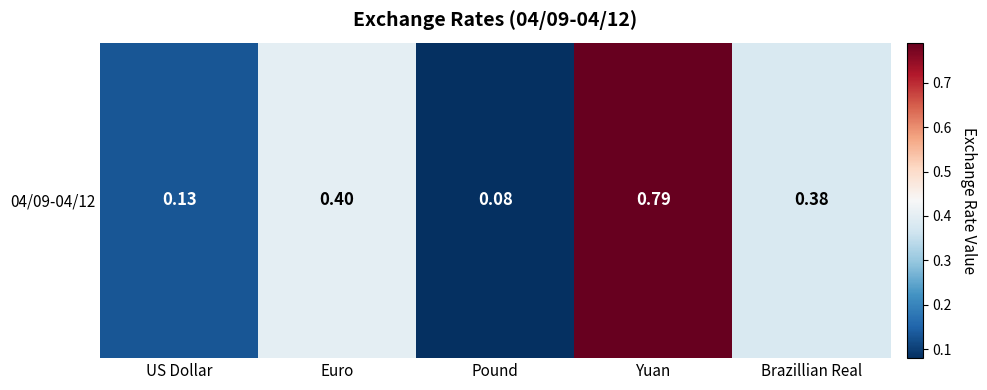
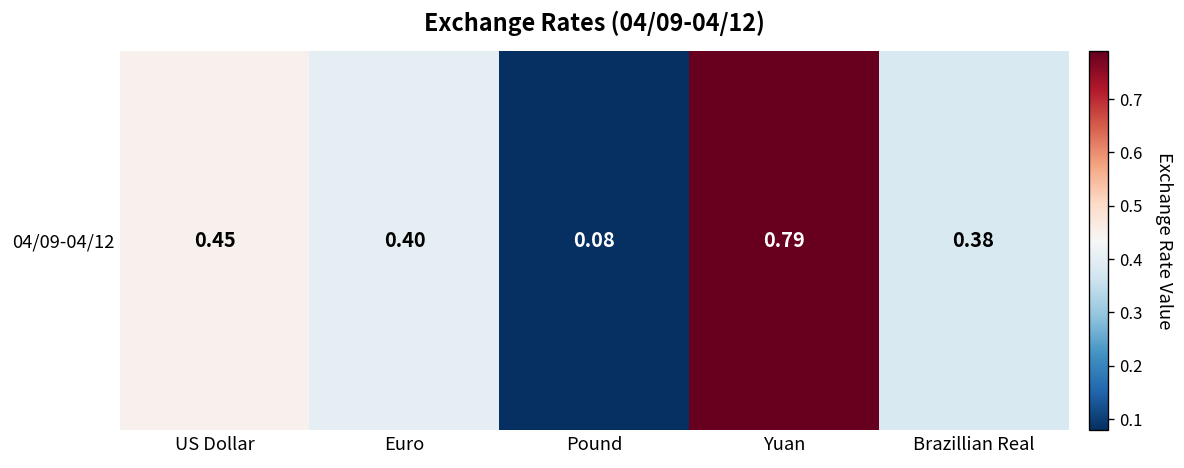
  {
    "04/09-04/12": {
-     "US Dollar": 0.13,
+     "US Dollar": 0.45,
      "Euro": 0.40,
      "Pound": 0.08,
      "Yuan": 0.79,
      "Brazillian Real": 0.38
    }
  }
